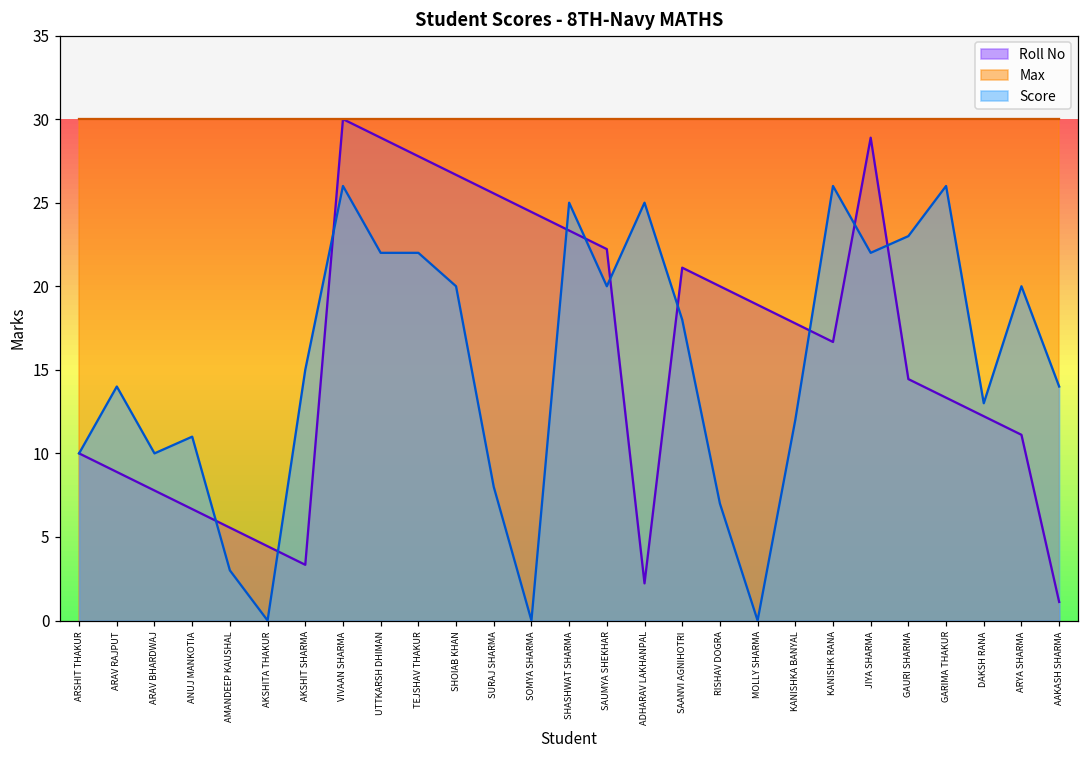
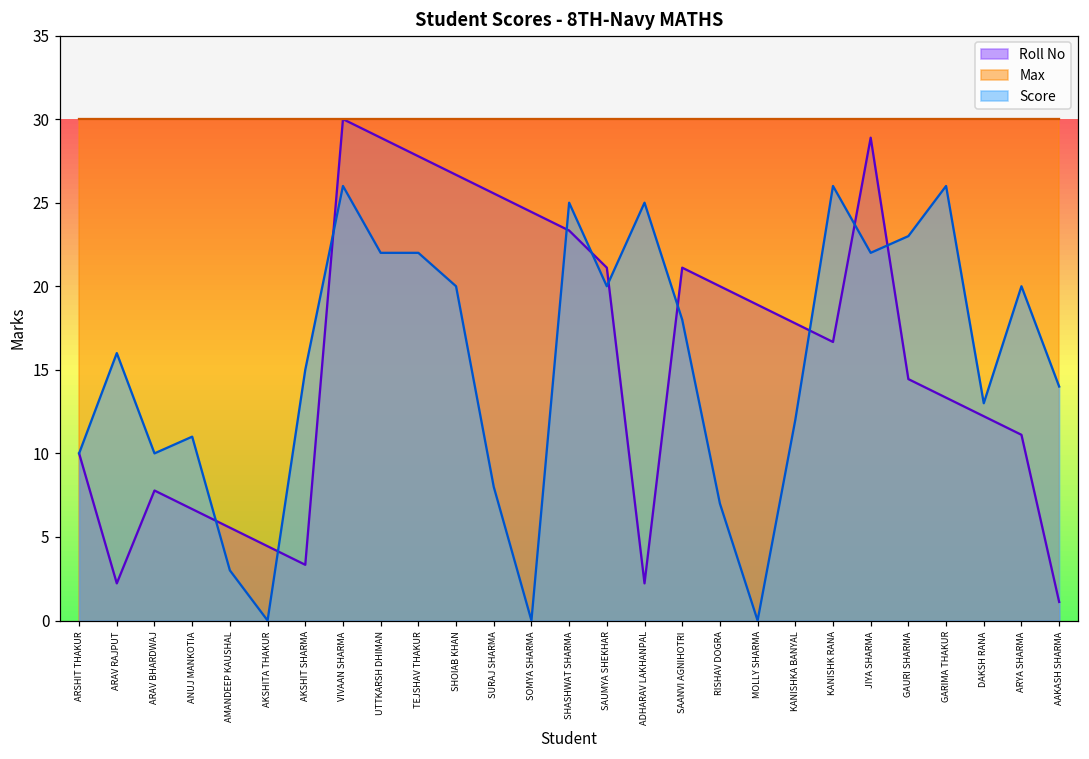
  {
    "Roll No": {
-     "ARAV RAJPUT": 8.9,
+     "ARAV RAJPUT": 2.2,
      "ARAV BHARDWAJ": 7.8,
      "ANUJ MANKOTIA": 6.7,
      "AMANDEEP KAUSHAL": 5.6,
      "AKSHITA THAKUR": 4.4,
      "AKSHIT SHARMA": 3.3,
      "UTTKARSH DHIMAN": 28.9,
      "TEJSHAV THAKUR": 27.8,
      "SHOIAB KHAN": 26.7,
      "SURAJ SHARMA": 25.6,
      "SOMYA SHARMA": 24.4,
      "SHASHWAT SHARMA": 23.3,
-     "SAUMYA SHEKHAR": 22.2,
+     "SAUMYA SHEKHAR": 21.1,
      "ADHARAV LAKHANPAL": 2.2,
      "SAANVI AGNIHOTRI": 21.1,
      "RISHAV DOGRA": 20.0,
      "MOLLY SHARMA": 18.9,
      "KANISHKA BANYAL": 17.8,
      "KANISHK RANA": 16.7,
      "JIYA SHARMA": 28.9,
      "GAURI SHARMA": 14.4,
      "GARIMA THAKUR": 13.3,
      "DAKSH RANA": 12.2,
      "ARYA SHARMA": 11.1,
      "AAKASH SHARMA": 1.1
    },
    "Max": {
      "ARSHIT THAKUR": 30.0,
      "ARAV RAJPUT": 30.0,
      "ARAV BHARDWAJ": 30.0,
      "ANUJ MANKOTIA": 30.0,
      "AMANDEEP KAUSHAL": 30.0,
      "AKSHITA THAKUR": 30.0,
      "AKSHIT SHARMA": 30.0,
      "UTTKARSH DHIMAN": 30.0,
      "TEJSHAV THAKUR": 30.0,
      "SHOIAB KHAN": 30.0,
      "SURAJ SHARMA": 30.0,
      "SOMYA SHARMA": 30.0,
      "SHASHWAT SHARMA": 30.0,
      "SAUMYA SHEKHAR": 30.0,
      "ADHARAV LAKHANPAL": 30.0,
      "SAANVI AGNIHOTRI": 30.0,
      "RISHAV DOGRA": 30.0,
      "MOLLY SHARMA": 30.0,
      "KANISHKA BANYAL": 30.0,
      "KANISHK RANA": 30.0,
      "JIYA SHARMA": 30.0,
      "GAURI SHARMA": 30.0,
      "GARIMA THAKUR": 30.0,
      "DAKSH RANA": 30.0,
      "ARYA SHARMA": 30.0,
      "AAKASH SHARMA": 30.0
    },
    "Score": {
-     "ARAV RAJPUT": 14,
+     "ARAV RAJPUT": 16,
      "ARAV BHARDWAJ": 10,
      "ANUJ MANKOTIA": 11,
      "AMANDEEP KAUSHAL": 3,
      "AKSHITA THAKUR": 0,
      "AKSHIT SHARMA": 15,
      "VIVAAN SHARMA": 26,
      "UTTKARSH DHIMAN": 22,
      "TEJSHAV THAKUR": 22,
      "SHOIAB KHAN": 20,
      "SURAJ SHARMA": 8,
      "SOMYA SHARMA": 0,
      "SHASHWAT SHARMA": 25,
      "SAUMYA SHEKHAR": 20,
      "ADHARAV LAKHANPAL": 25,
      "SAANVI AGNIHOTRI": 18,
      "RISHAV DOGRA": 7,
      "MOLLY SHARMA": 0,
      "KANISHKA BANYAL": 12,
      "KANISHK RANA": 26,
      "JIYA SHARMA": 22,
      "GAURI SHARMA": 23,
      "GARIMA THAKUR": 26,
      "DAKSH RANA": 13,
      "ARYA SHARMA": 20,
      "AAKASH SHARMA": 14
    }
  }
